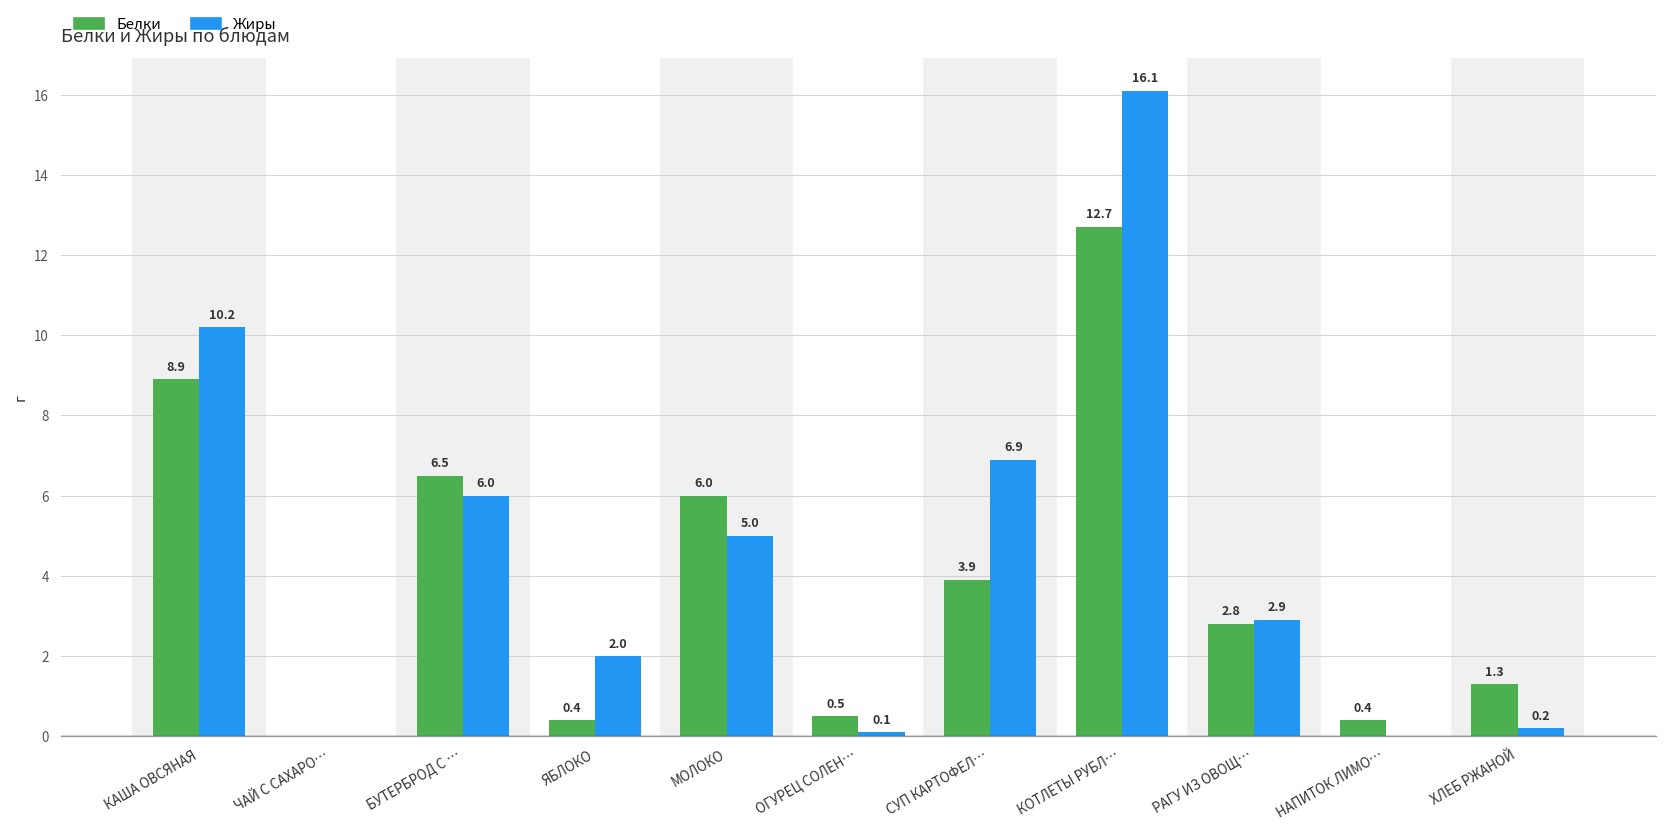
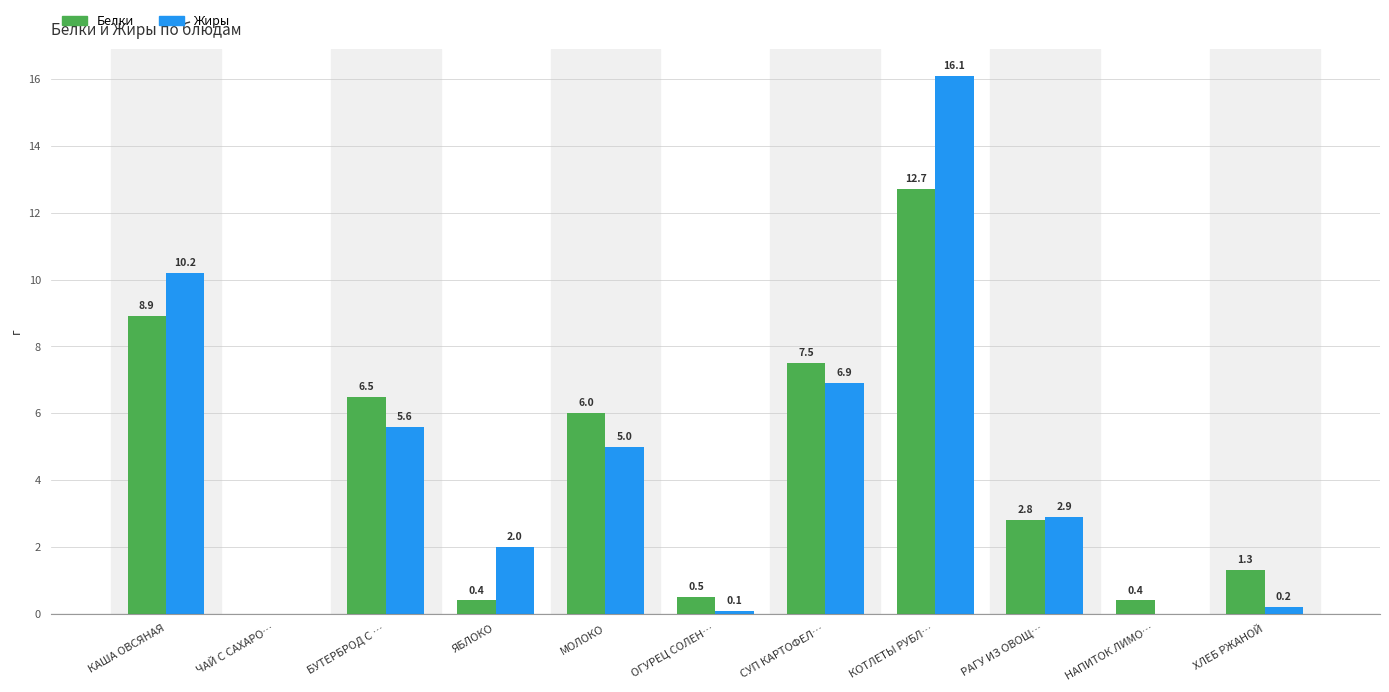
  {
    "Белки": {
      "КАША ОВСЯНАЯ": 8.9,
      "БУТЕРБРОД С …": 6.5,
      "ЯБЛОКО": 0.4,
      "МОЛОКО": 6.0,
      "ОГУРЕЦ СОЛЕН…": 0.5,
-     "СУП КАРТОФЕЛ…": 3.9,
+     "СУП КАРТОФЕЛ…": 7.5,
      "КОТЛЕТЫ РУБЛ…": 12.7,
      "РАГУ ИЗ ОВОЩ…": 2.8,
      "НАПИТОК ЛИМО…": 0.4,
      "ХЛЕБ РЖАНОЙ": 1.3
    },
    "Жиры": {
      "КАША ОВСЯНАЯ": 10.2,
-     "БУТЕРБРОД С …": 6.0,
+     "БУТЕРБРОД С …": 5.6,
      "ЯБЛОКО": 2.0,
      "МОЛОКО": 5.0,
      "ОГУРЕЦ СОЛЕН…": 0.1,
      "СУП КАРТОФЕЛ…": 6.9,
      "КОТЛЕТЫ РУБЛ…": 16.1,
      "РАГУ ИЗ ОВОЩ…": 2.9,
      "ХЛЕБ РЖАНОЙ": 0.2
    }
  }
